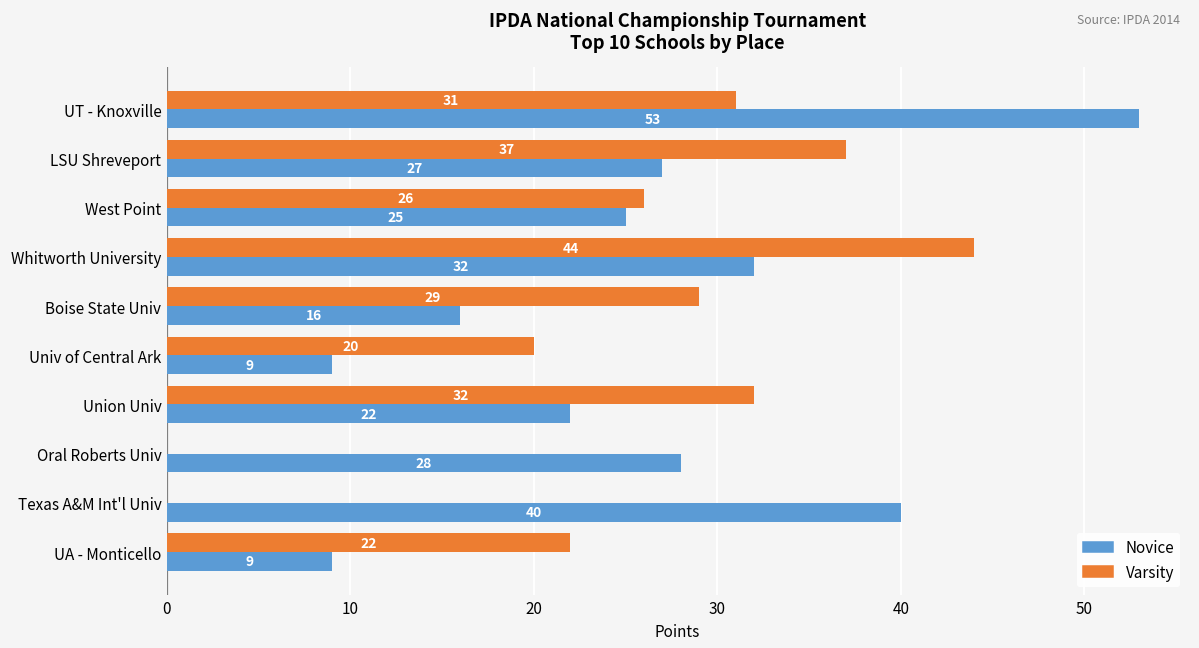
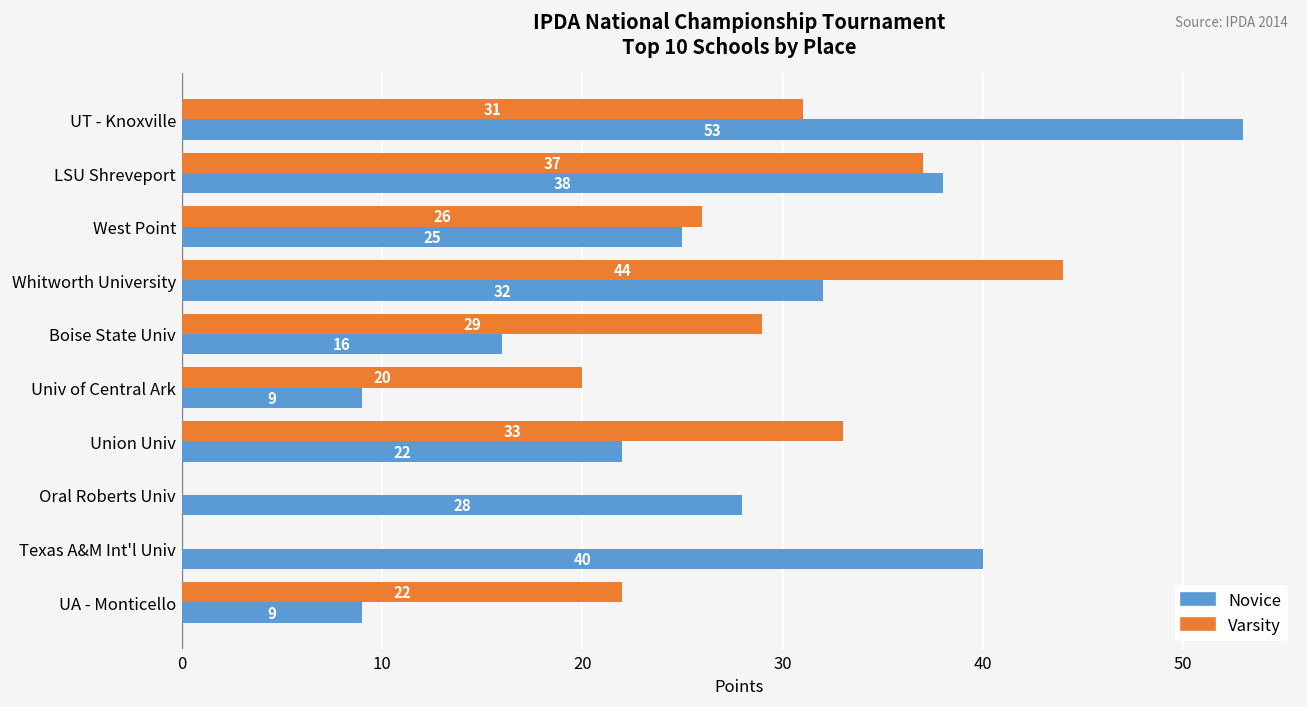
  {
    "Novice": {
      "UT - Knoxville": 53,
-     "LSU Shreveport": 27,
+     "LSU Shreveport": 38,
      "West Point": 25,
      "Whitworth University": 32,
      "Boise State Univ": 16,
      "Univ of Central Ark": 9,
      "Union Univ": 22,
      "Oral Roberts Univ": 28,
      "Texas A&M Int'l Univ": 40,
      "UA - Monticello": 9
    },
    "Varsity": {
      "UT - Knoxville": 31,
      "LSU Shreveport": 37,
      "West Point": 26,
      "Whitworth University": 44,
      "Boise State Univ": 29,
      "Univ of Central Ark": 20,
-     "Union Univ": 32,
+     "Union Univ": 33,
      "UA - Monticello": 22
    }
  }
